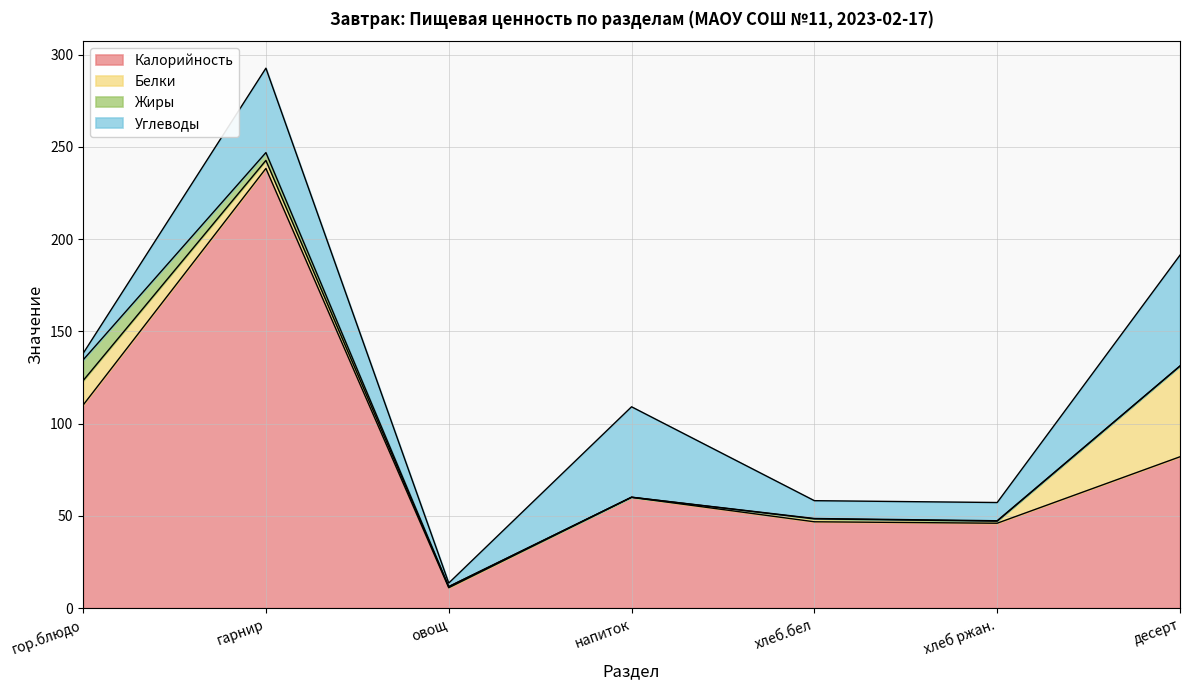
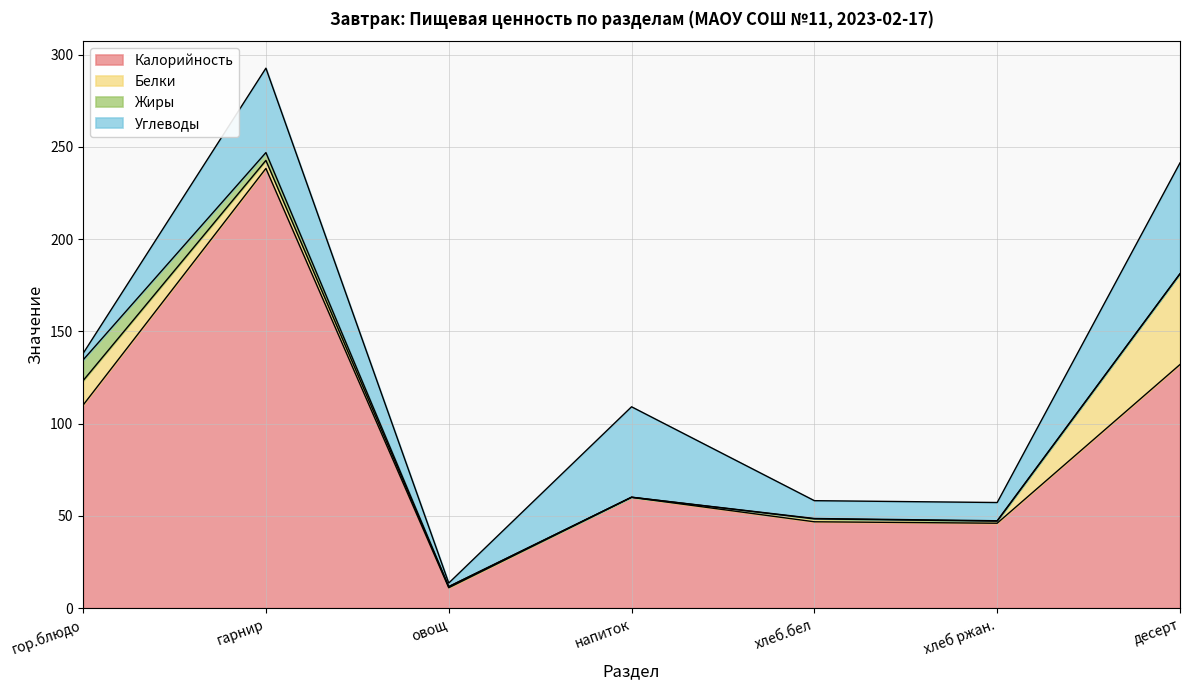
  {
    "Калорийность": {
      "гор.блюдо": 110,
      "гарнир": 238,
      "хлеб.бел": 47,
-     "десерт": 82
+     "десерт": 132
    },
    "Белки": {
      "гор.блюдо": 13,
      "гарнир": 4
    },
    "Жиры": {
      "гор.блюдо": 11,
      "гарнир": 4
    },
    "Углеводы": {
      "гор.блюдо": 4,
      "гарнир": 46,
      "овощ": 2,
      "напиток": 49,
      "хлеб.бел": 10,
      "хлеб ржан.": 10,
      "десерт": 60
    }
  }
